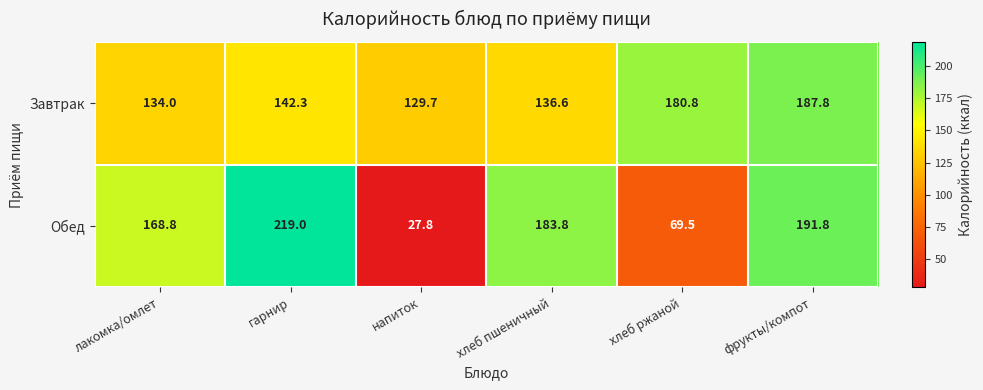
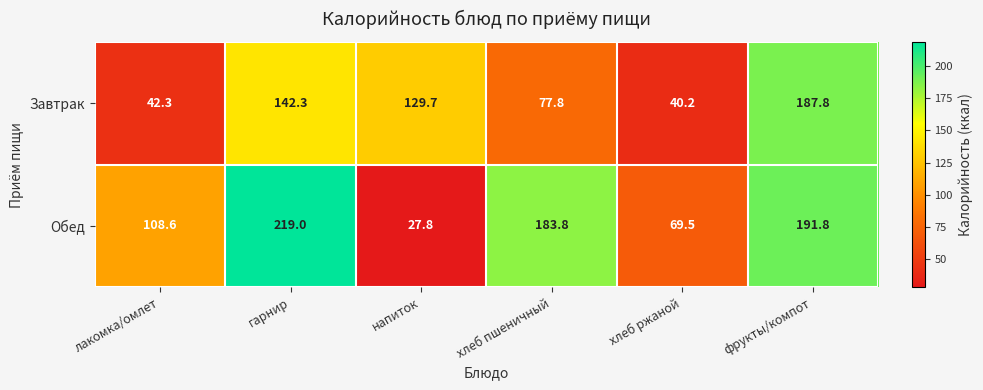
  {
    "Завтрак": {
-     "лакомка/омлет": 134.0,
+     "лакомка/омлет": 42.3,
      "гарнир": 142.3,
      "напиток": 129.7,
-     "хлеб пшеничный": 136.6,
-     "хлеб ржаной": 180.8,
+     "хлеб пшеничный": 77.8,
+     "хлеб ржаной": 40.2,
      "фрукты/компот": 187.8
    },
    "Обед": {
-     "лакомка/омлет": 168.8,
+     "лакомка/омлет": 108.6,
      "гарнир": 219.0,
      "напиток": 27.8,
      "хлеб пшеничный": 183.8,
      "хлеб ржаной": 69.5,
      "фрукты/компот": 191.8
    }
  }
